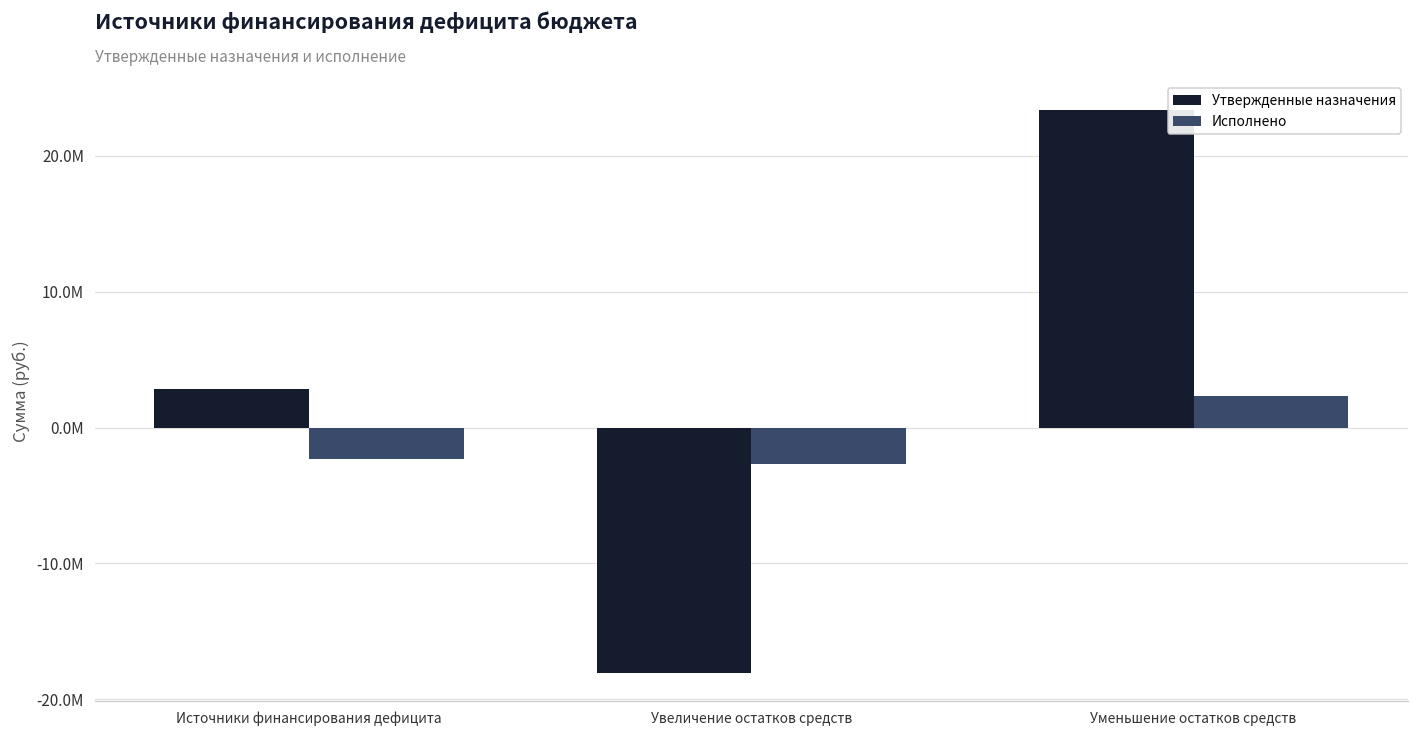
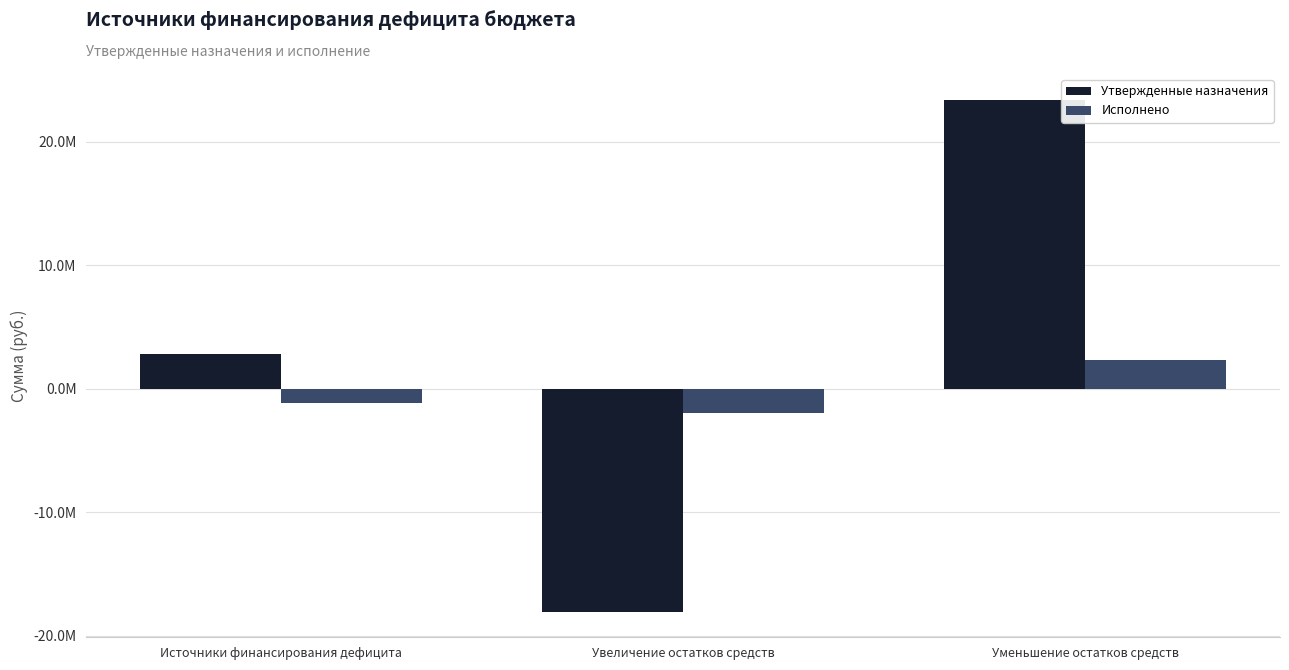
  {
    "Утвержденные назначения": {
      "Источники финансирования дефицита": 2800000,
      "Увеличение остатков средств": -18100000,
      "Уменьшение остатков средств": 23400000
    },
    "Исполнено": {
-     "Источники финансирования дефицита": -2300000,
-     "Увеличение остатков средств": -2700000,
+     "Источники финансирования дефицита": -1100000,
+     "Увеличение остатков средств": -1900000,
      "Уменьшение остатков средств": 2300000
    }
  }
